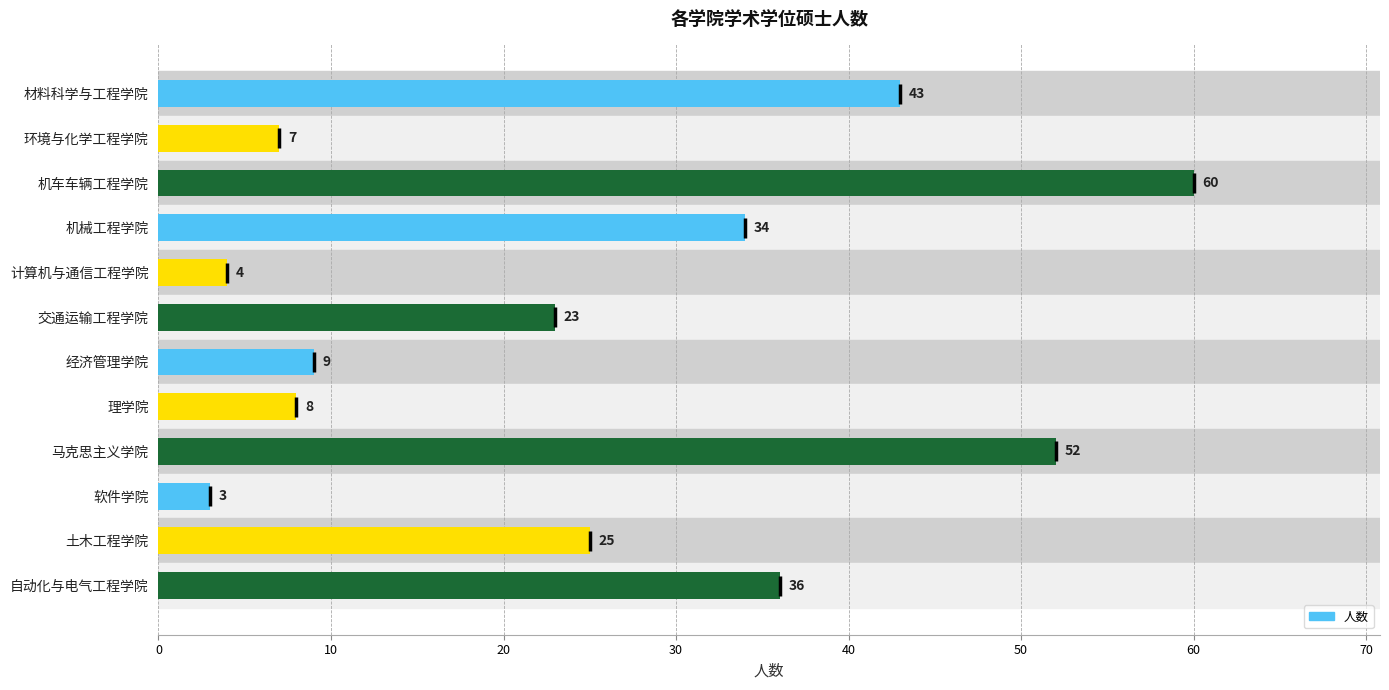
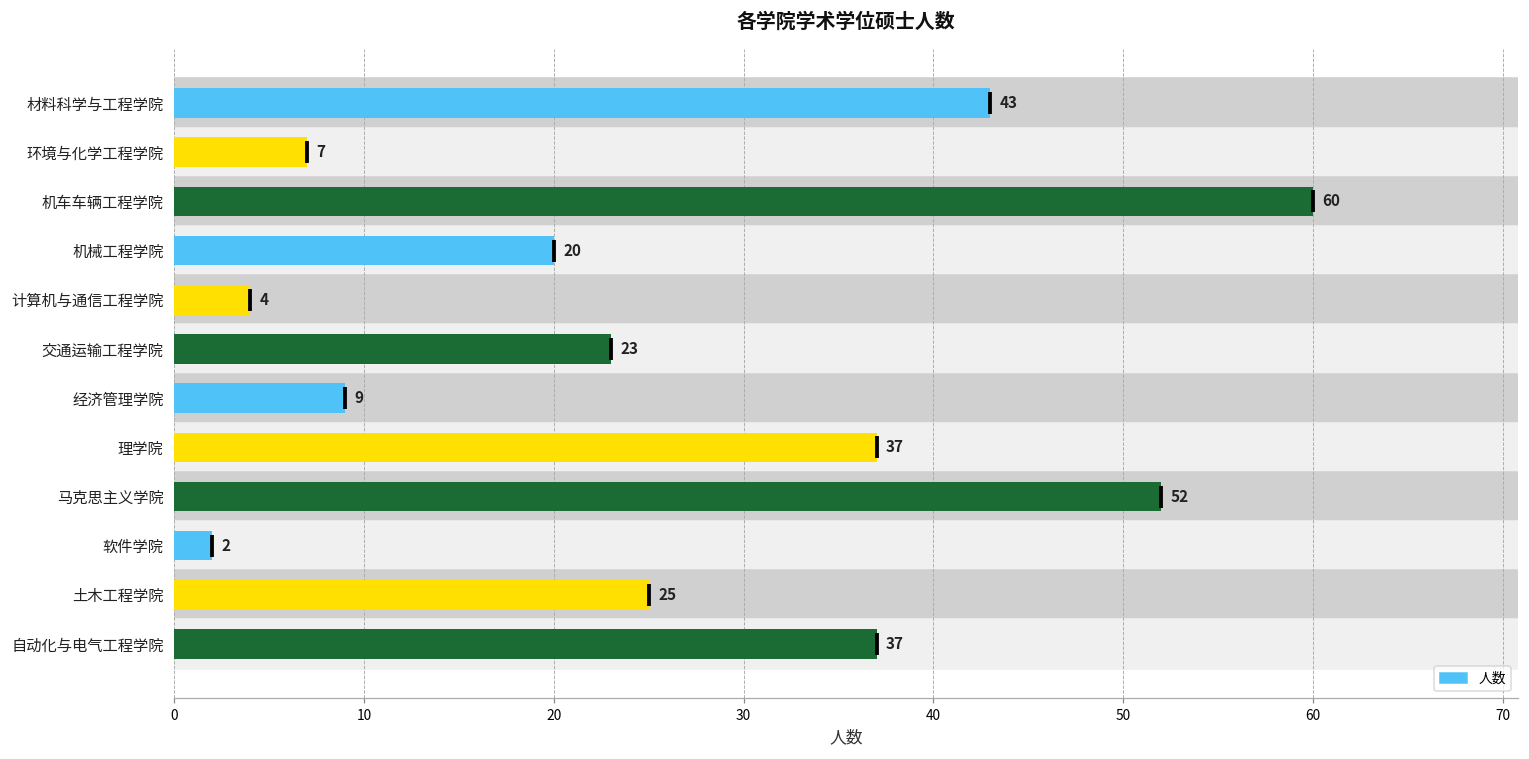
  {
    "人数": {
      "材料科学与工程学院": 43,
      "环境与化学工程学院": 7,
      "机车车辆工程学院": 60,
-     "机械工程学院": 34,
+     "机械工程学院": 20,
      "计算机与通信工程学院": 4,
      "交通运输工程学院": 23,
      "经济管理学院": 9,
-     "理学院": 8,
+     "理学院": 37,
      "马克思主义学院": 52,
-     "软件学院": 3,
+     "软件学院": 2,
      "土木工程学院": 25,
-     "自动化与电气工程学院": 36
+     "自动化与电气工程学院": 37
    }
  }
